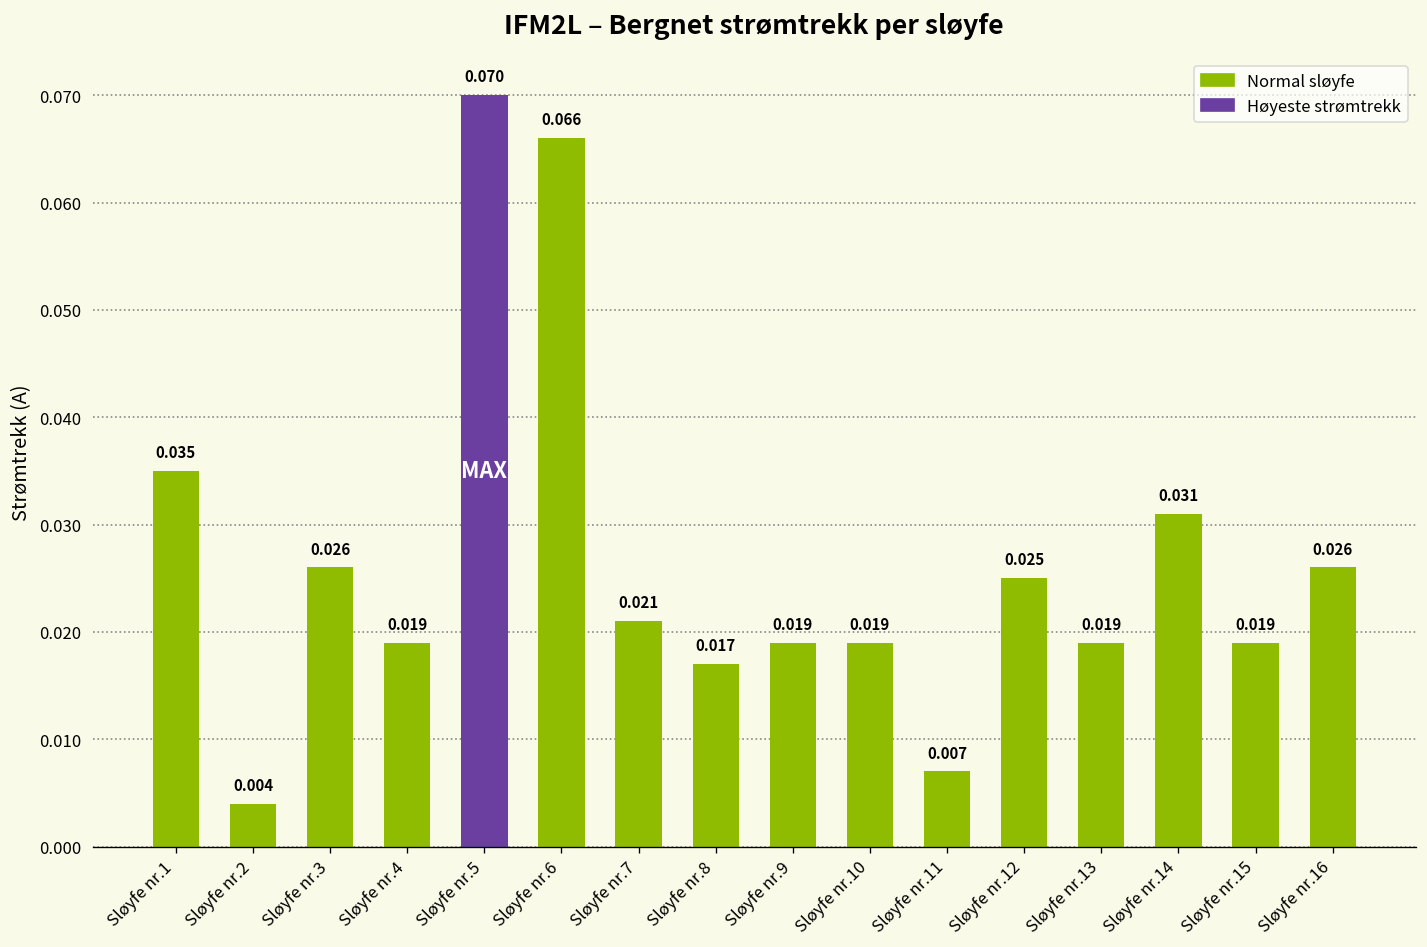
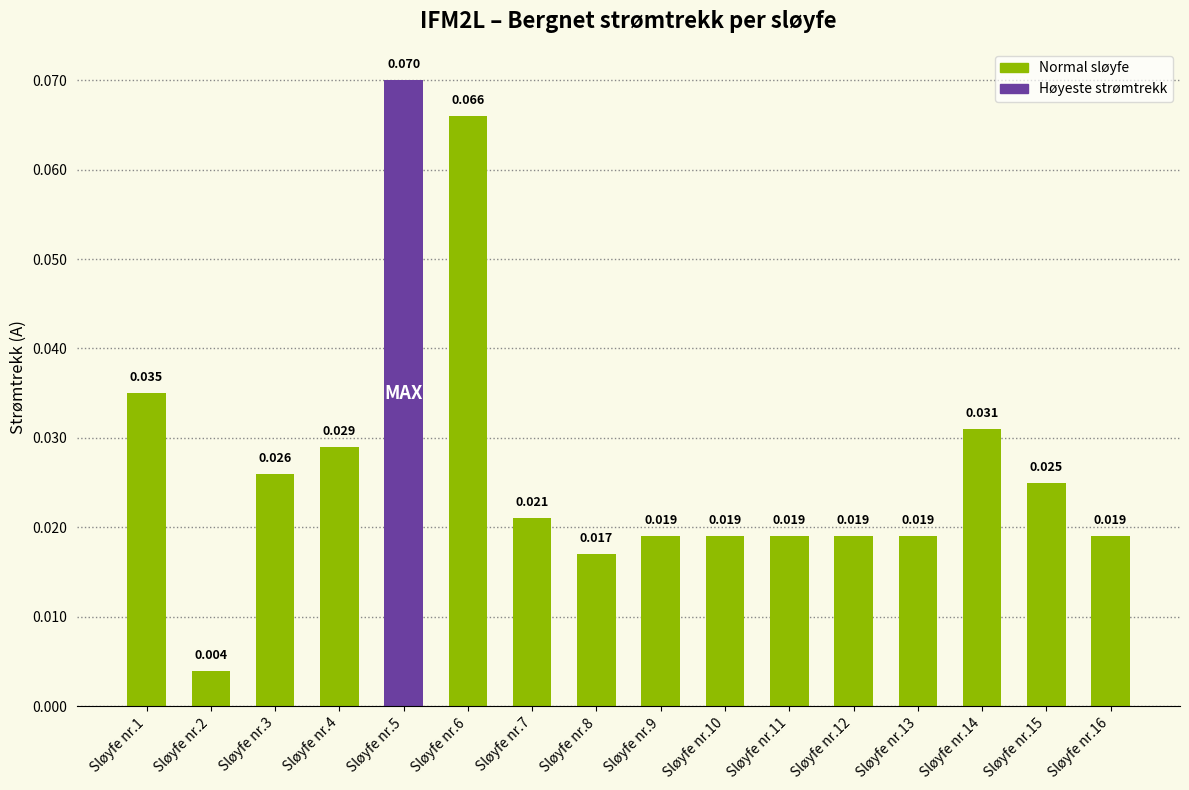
  {
    "Sløyfe nr.1": 0.035,
    "Sløyfe nr.2": 0.004,
    "Sløyfe nr.3": 0.026,
-   "Sløyfe nr.4": 0.019,
+   "Sløyfe nr.4": 0.029,
    "Sløyfe nr.5": 0.070,
    "Sløyfe nr.6": 0.066,
    "Sløyfe nr.7": 0.021,
    "Sløyfe nr.8": 0.017,
    "Sløyfe nr.9": 0.019,
    "Sløyfe nr.10": 0.019,
-   "Sløyfe nr.11": 0.007,
-   "Sløyfe nr.12": 0.025,
+   "Sløyfe nr.11": 0.019,
+   "Sløyfe nr.12": 0.019,
    "Sløyfe nr.13": 0.019,
    "Sløyfe nr.14": 0.031,
-   "Sløyfe nr.15": 0.019,
-   "Sløyfe nr.16": 0.026
+   "Sløyfe nr.15": 0.025,
+   "Sløyfe nr.16": 0.019
  }
